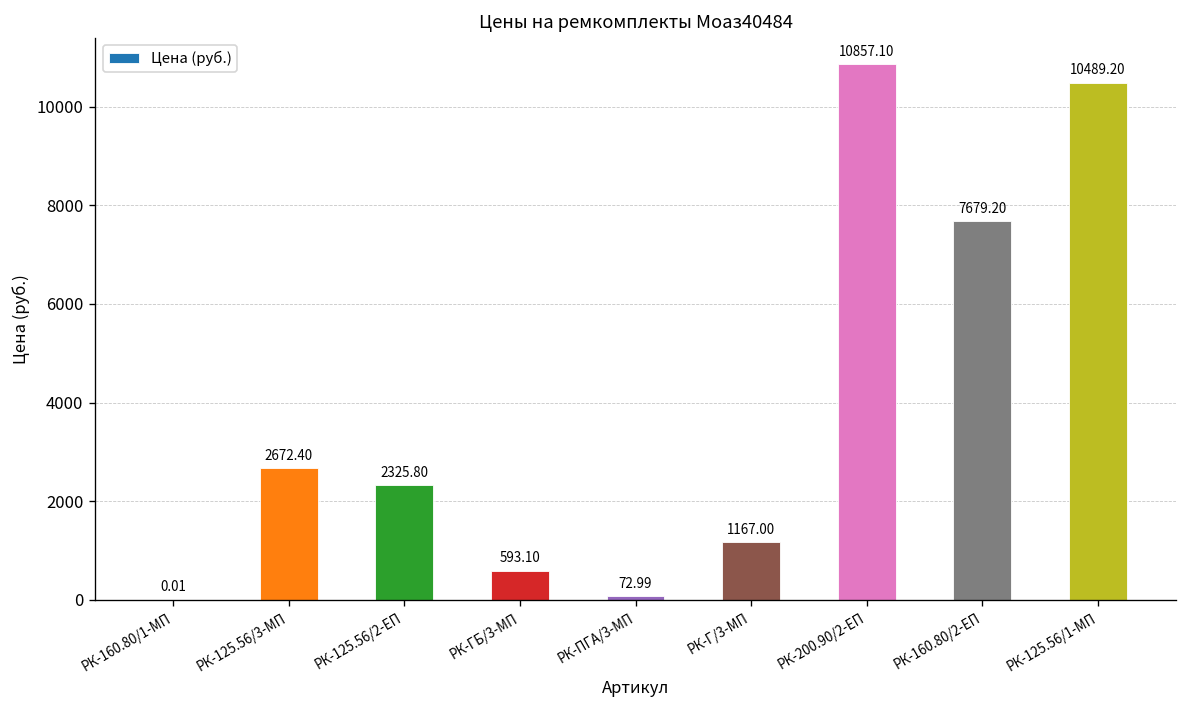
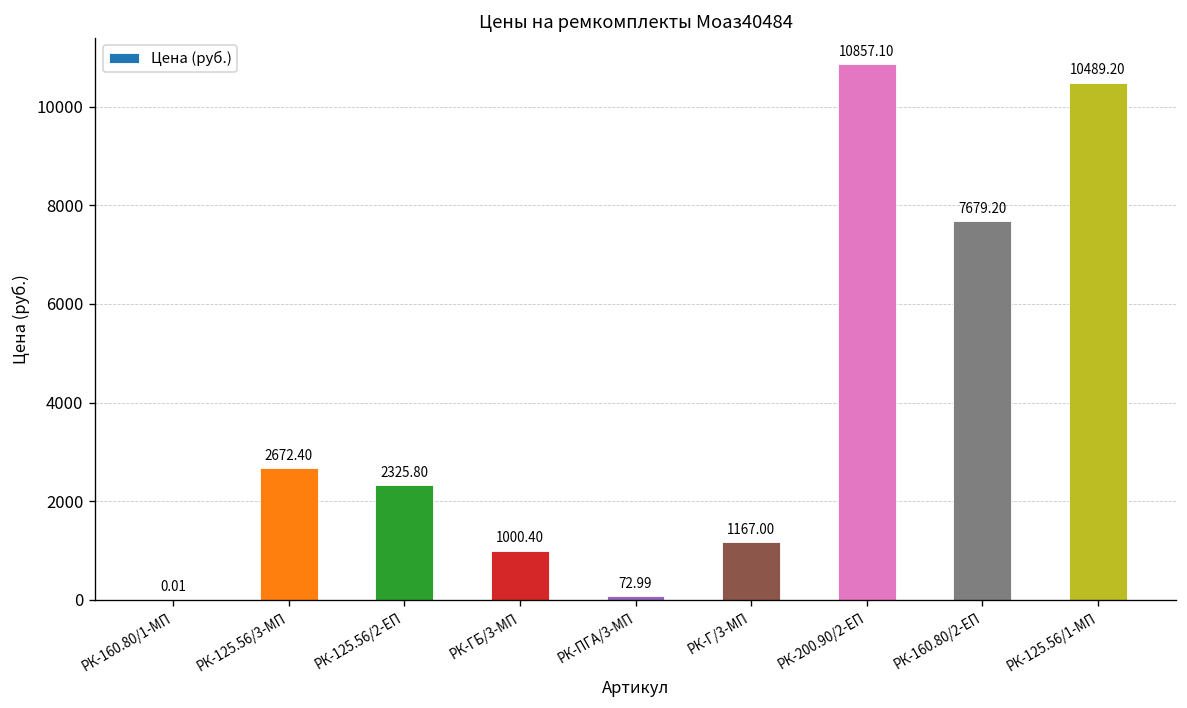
  {
    "РК-160.80/1-МП": 0.01,
    "РК-125.56/3-МП": 2672.40,
    "РК-125.56/2-ЕП": 2325.80,
-   "РК-ГБ/3-МП": 593.10,
+   "РК-ГБ/3-МП": 1000.40,
    "РК-ПГА/3-МП": 72.99,
    "РК-Г/3-МП": 1167.00,
    "РК-200.90/2-ЕП": 10857.10,
    "РК-160.80/2-ЕП": 7679.20,
    "РК-125.56/1-МП": 10489.20
  }
